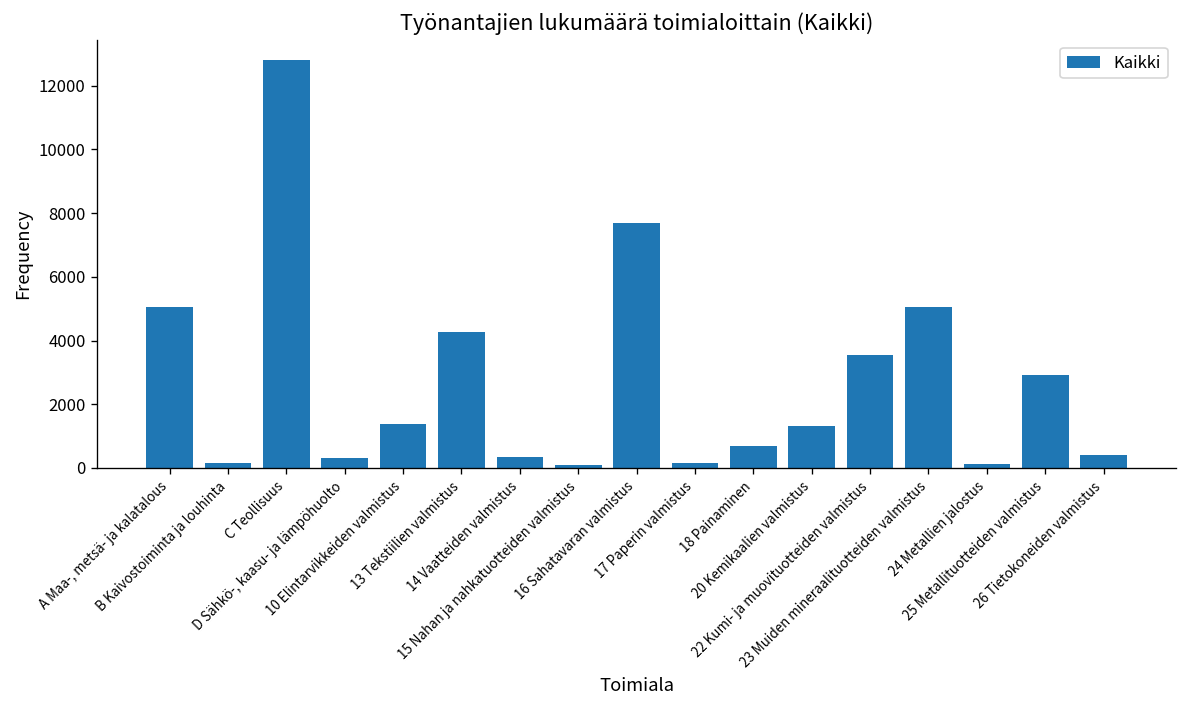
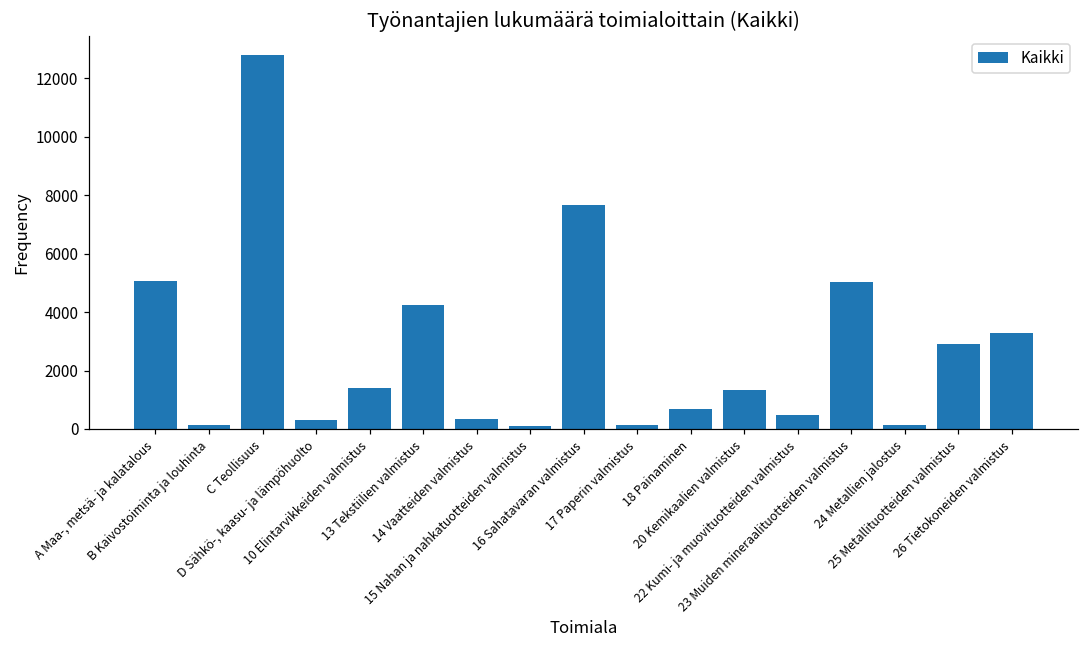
  {
    "A Maa-, metsä- ja kalatalous": 5100,
    "B Kaivostoiminta ja louhinta": 200,
    "C Teollisuus": 12800,
    "D Sähkö-, kaasu- ja lämpöhuolto": 300,
    "10 Elintarvikkeiden valmistus": 1400,
    "13 Tekstiilien valmistus": 4300,
    "14 Vaatteiden valmistus": 300,
    "15 Nahan ja nahkatuotteiden valmistus": 100,
    "16 Sahatavaran valmistus": 7700,
    "17 Paperin valmistus": 100,
    "18 Painaminen": 700,
    "20 Kemikaalien valmistus": 1300,
-   "22 Kumi- ja muovituotteiden valmistus": 3500,
+   "22 Kumi- ja muovituotteiden valmistus": 500,
    "23 Muiden mineraalituotteiden valmistus": 5000,
    "24 Metallien jalostus": 100,
    "25 Metallituotteiden valmistus": 2900,
-   "26 Tietokoneiden valmistus": 400
+   "26 Tietokoneiden valmistus": 3300
  }
